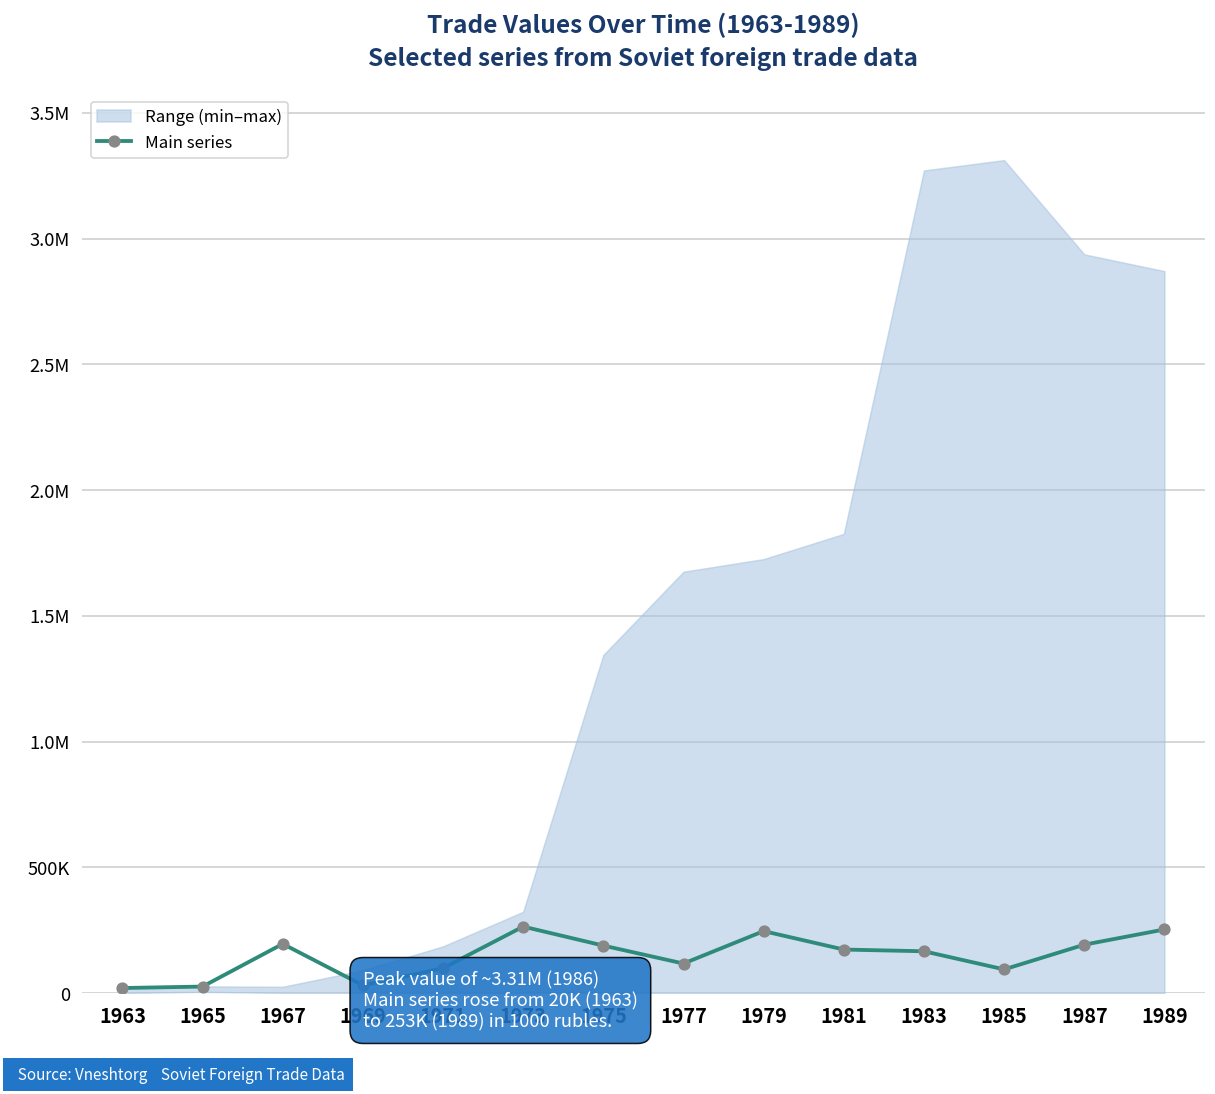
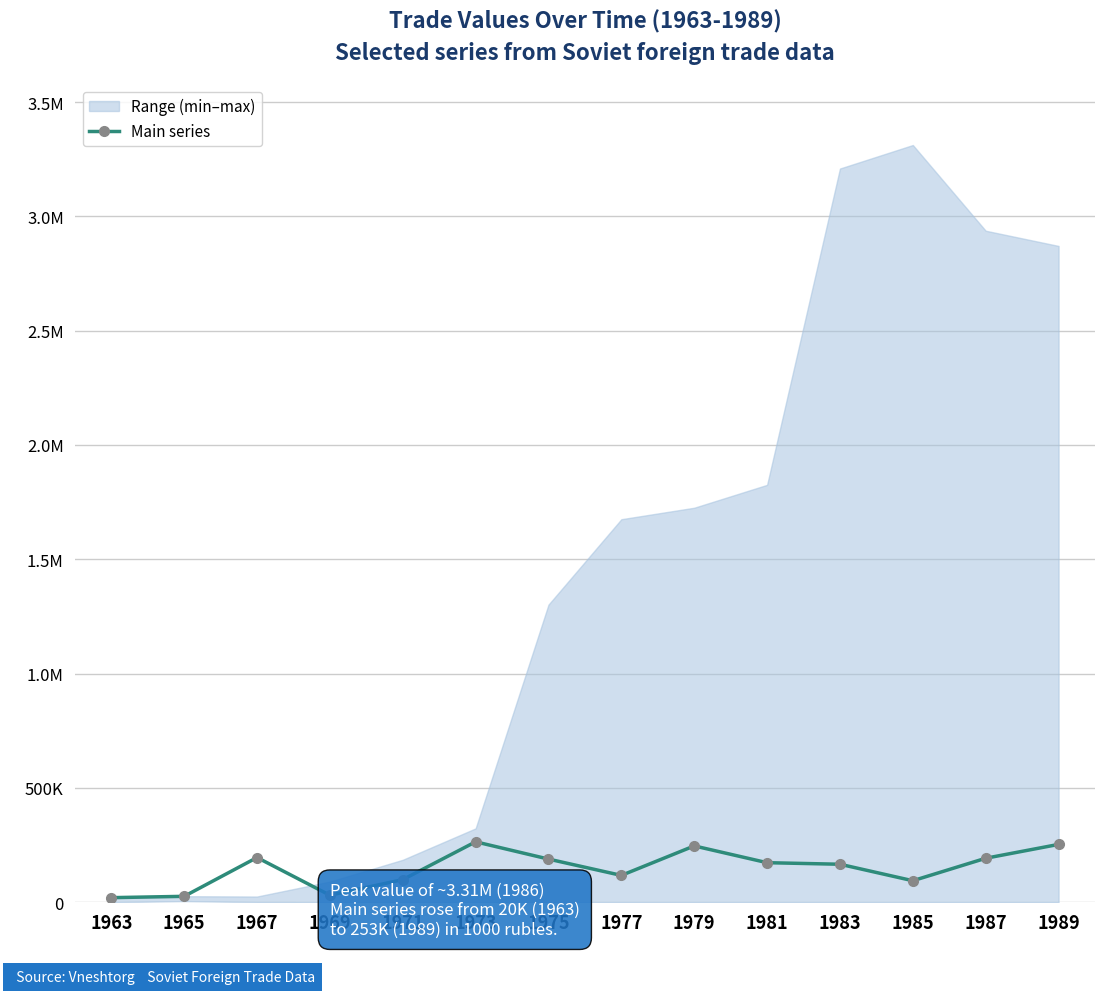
  {
    "Main series": {
      "1967": 200000,
      "1973": 260000,
      "1975": 190000,
      "1977": 120000,
      "1979": 250000,
      "1981": 170000,
      "1983": 170000,
      "1985": 90000,
      "1987": 190000,
      "1989": 250000
    },
    "Range (min–max)": {
-     "1975": 1340000,
-     "1983": 3270000
+     "1975": 1300000,
+     "1983": 3210000
    }
  }
